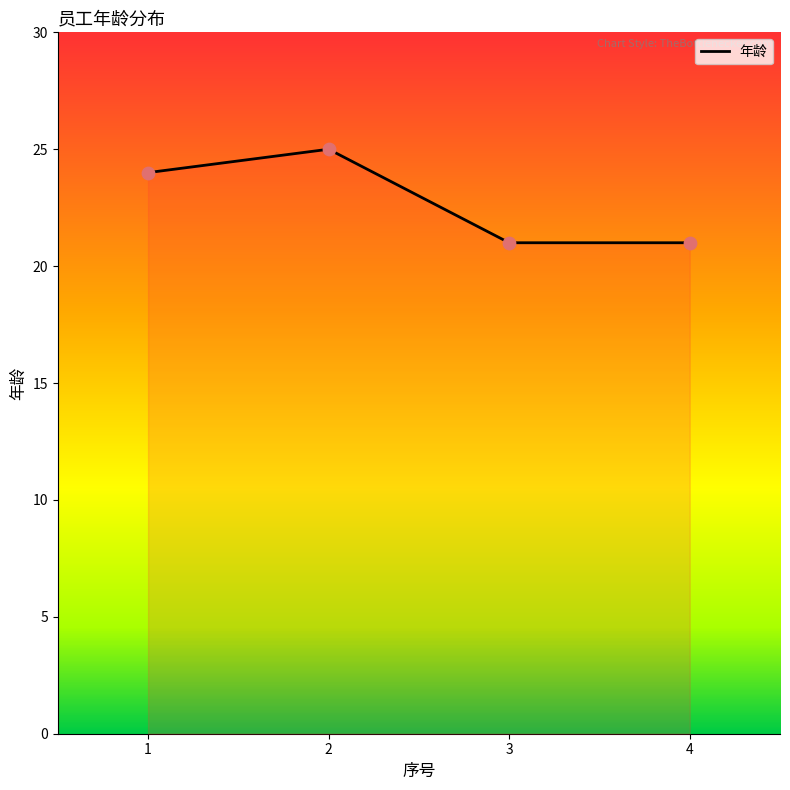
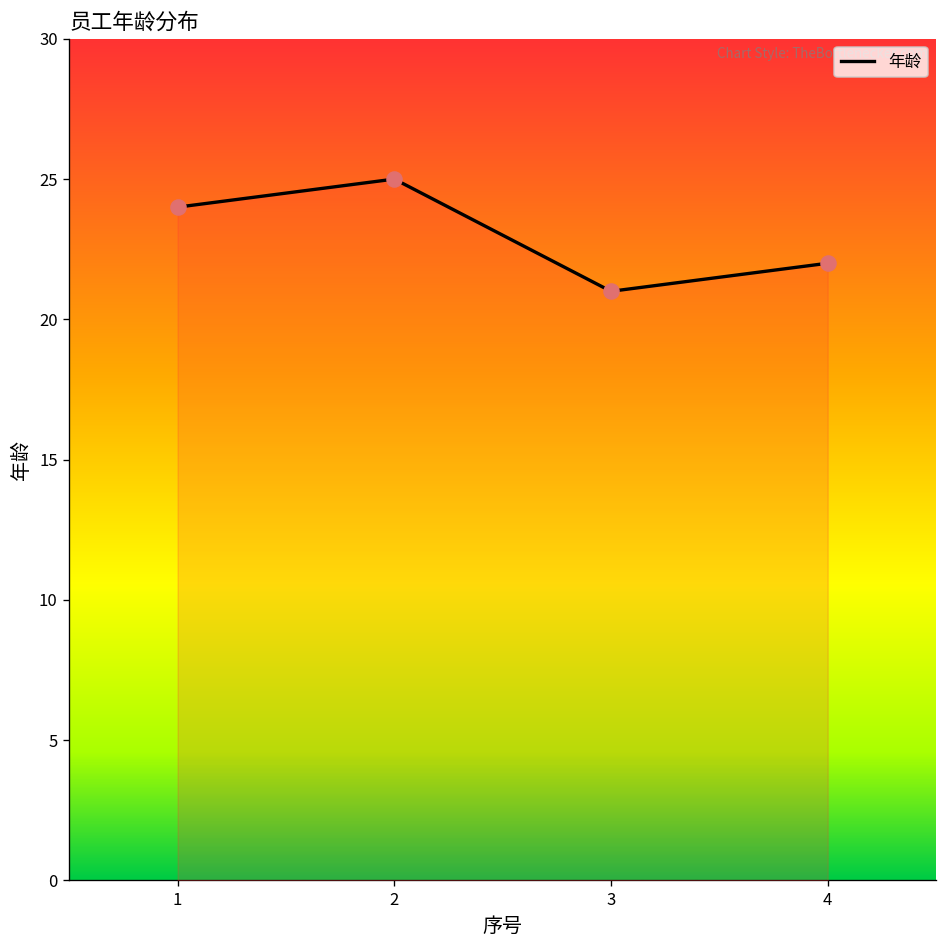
  {
    "1": 24,
    "2": 25,
    "3": 21,
-   "4": 21
+   "4": 22
  }
